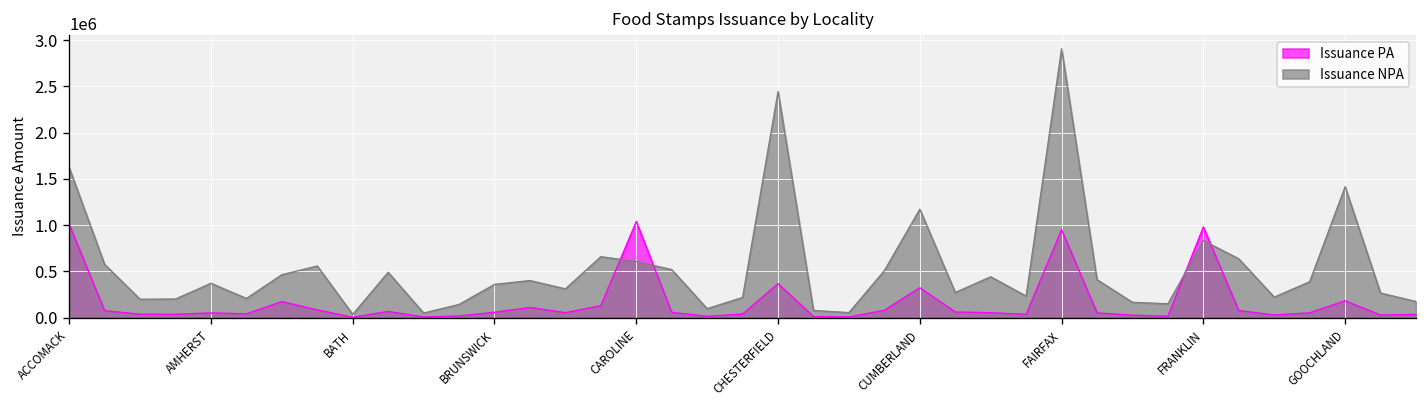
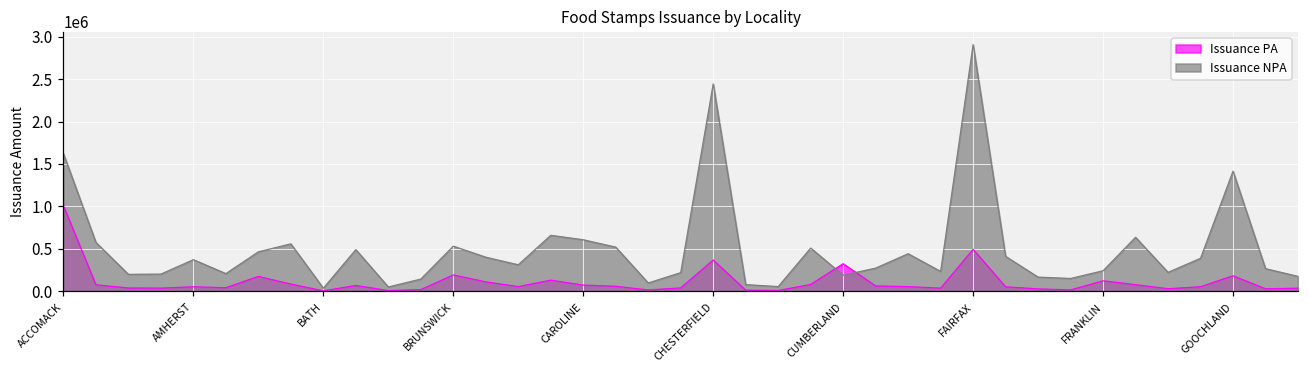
  {
    "Issuance PA": {
      "ACCOMACK": 1000000,
      "AMHERST": 100000,
-     "BRUNSWICK": 100000,
-     "CAROLINE": 1000000,
+     "BRUNSWICK": 200000,
+     "CAROLINE": 100000,
      "CHESTERFIELD": 400000,
      "CUMBERLAND": 300000,
-     "FAIRFAX": 1000000,
-     "FRANKLIN": 1000000,
+     "FAIRFAX": 500000,
+     "FRANKLIN": 100000,
      "GOOCHLAND": 200000
    },
    "Issuance NPA": {
      "ACCOMACK": 1600000,
      "AMHERST": 400000,
-     "BRUNSWICK": 400000,
+     "BRUNSWICK": 500000,
      "CAROLINE": 600000,
      "CHESTERFIELD": 2400000,
-     "CUMBERLAND": 1200000,
+     "CUMBERLAND": 200000,
      "FAIRFAX": 2900000,
-     "FRANKLIN": 800000,
+     "FRANKLIN": 200000,
      "GOOCHLAND": 1400000
    }
  }
